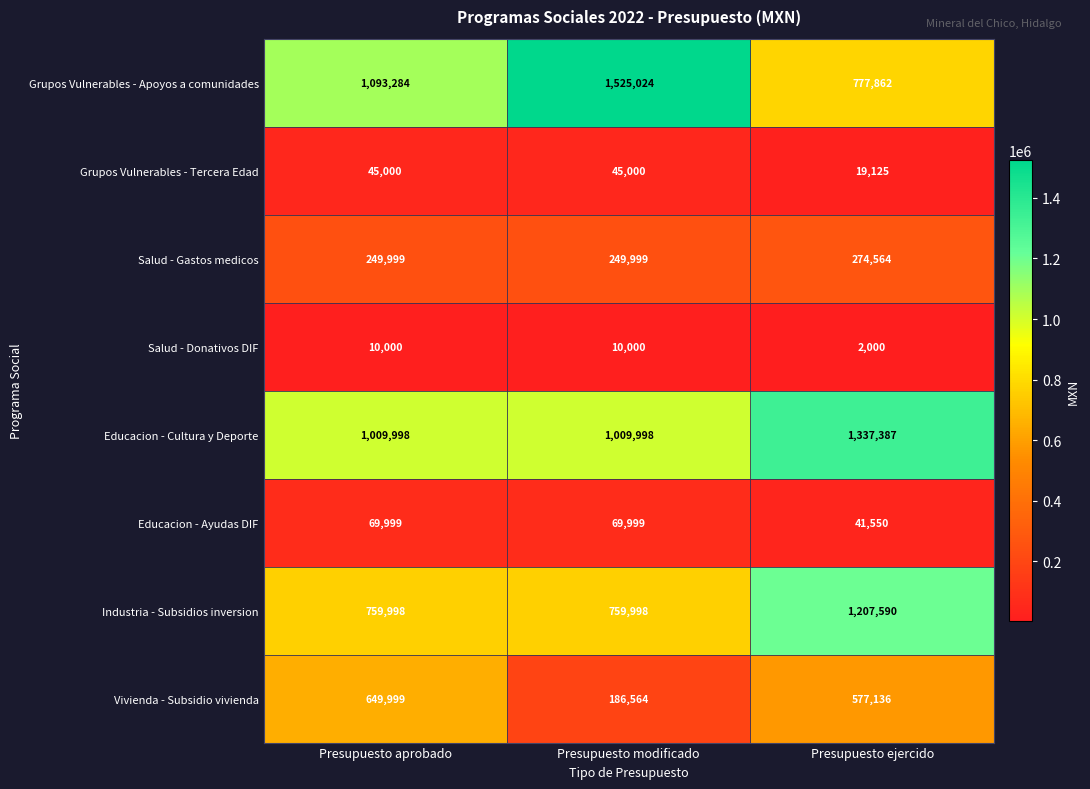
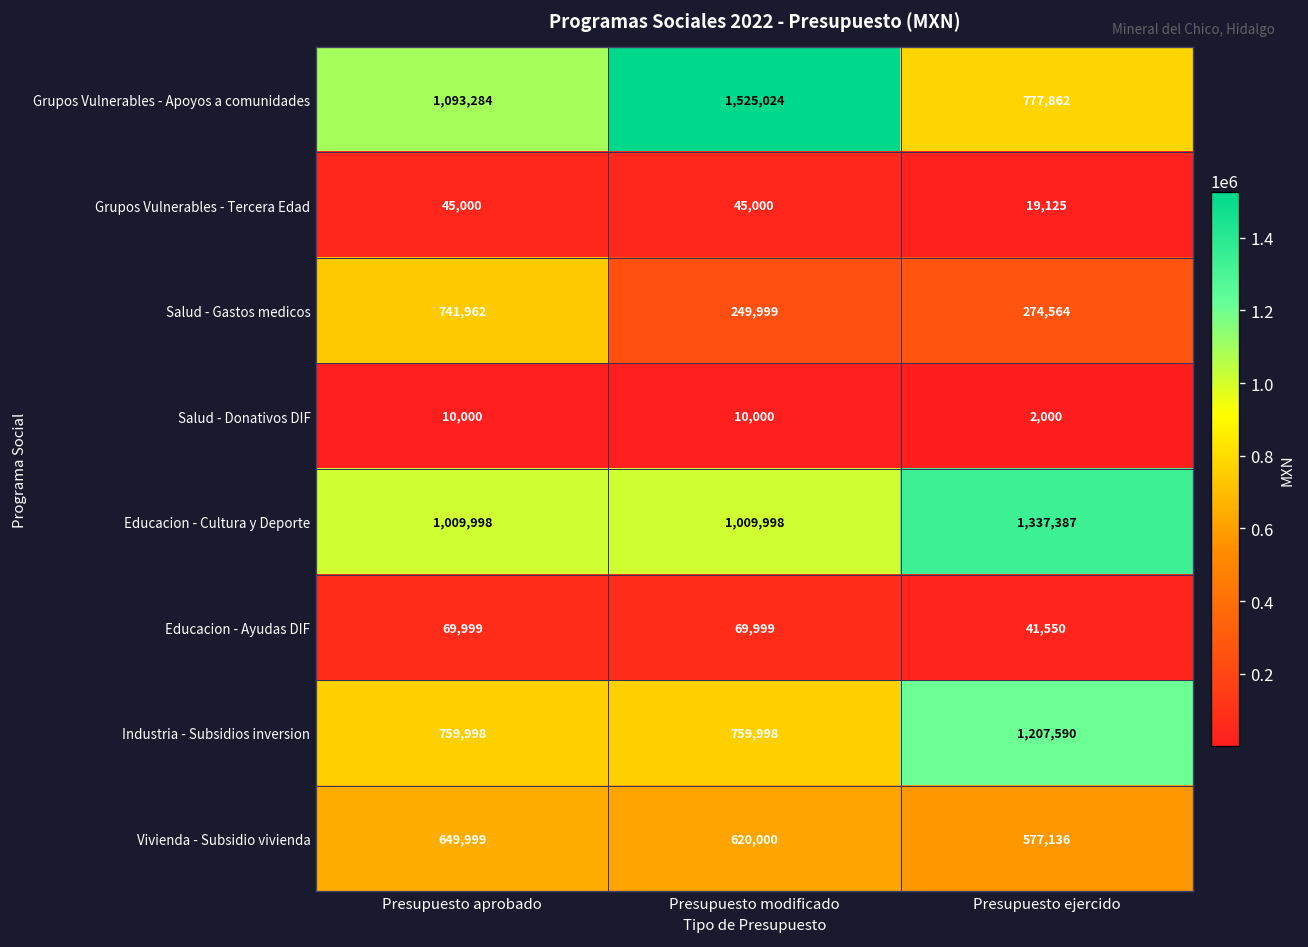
  {
    "Grupos Vulnerables - Apoyos a comunidades": {
      "Presupuesto aprobado": "1,093,284",
      "Presupuesto modificado": "1,525,024",
      "Presupuesto ejercido": "777,862"
    },
    "Grupos Vulnerables - Tercera Edad": {
      "Presupuesto aprobado": "45,000",
      "Presupuesto modificado": "45,000",
      "Presupuesto ejercido": "19,125"
    },
    "Salud - Gastos medicos": {
-     "Presupuesto aprobado": "249,999",
+     "Presupuesto aprobado": "741,962",
      "Presupuesto modificado": "249,999",
      "Presupuesto ejercido": "274,564"
    },
    "Salud - Donativos DIF": {
      "Presupuesto aprobado": "10,000",
      "Presupuesto modificado": "10,000",
      "Presupuesto ejercido": "2,000"
    },
    "Educacion - Cultura y Deporte": {
      "Presupuesto aprobado": "1,009,998",
      "Presupuesto modificado": "1,009,998",
      "Presupuesto ejercido": "1,337,387"
    },
    "Educacion - Ayudas DIF": {
      "Presupuesto aprobado": "69,999",
      "Presupuesto modificado": "69,999",
      "Presupuesto ejercido": "41,550"
    },
    "Industria - Subsidios inversion": {
      "Presupuesto aprobado": "759,998",
      "Presupuesto modificado": "759,998",
      "Presupuesto ejercido": "1,207,590"
    },
    "Vivienda - Subsidio vivienda": {
      "Presupuesto aprobado": "649,999",
-     "Presupuesto modificado": "186,564",
+     "Presupuesto modificado": "620,000",
      "Presupuesto ejercido": "577,136"
    }
  }
